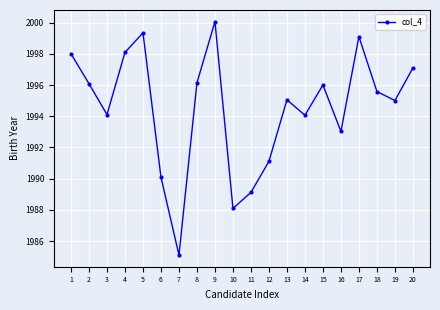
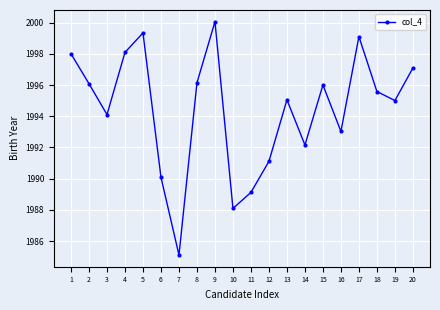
  {
    "1": 1998.0,
    "2": 1996.1,
    "3": 1994.1,
    "4": 1998.1,
    "5": 1999.4,
    "6": 1990.1,
    "7": 1985.1,
    "8": 1996.2,
    "9": 2000.1,
    "10": 1988.1,
    "11": 1989.1,
    "12": 1991.1,
    "13": 1995.1,
-   "14": 1994.1,
+   "14": 1992.2,
    "15": 1996.0,
    "16": 1993.0,
    "17": 1999.1,
    "18": 1995.6,
    "19": 1995.0,
    "20": 1997.1
  }
